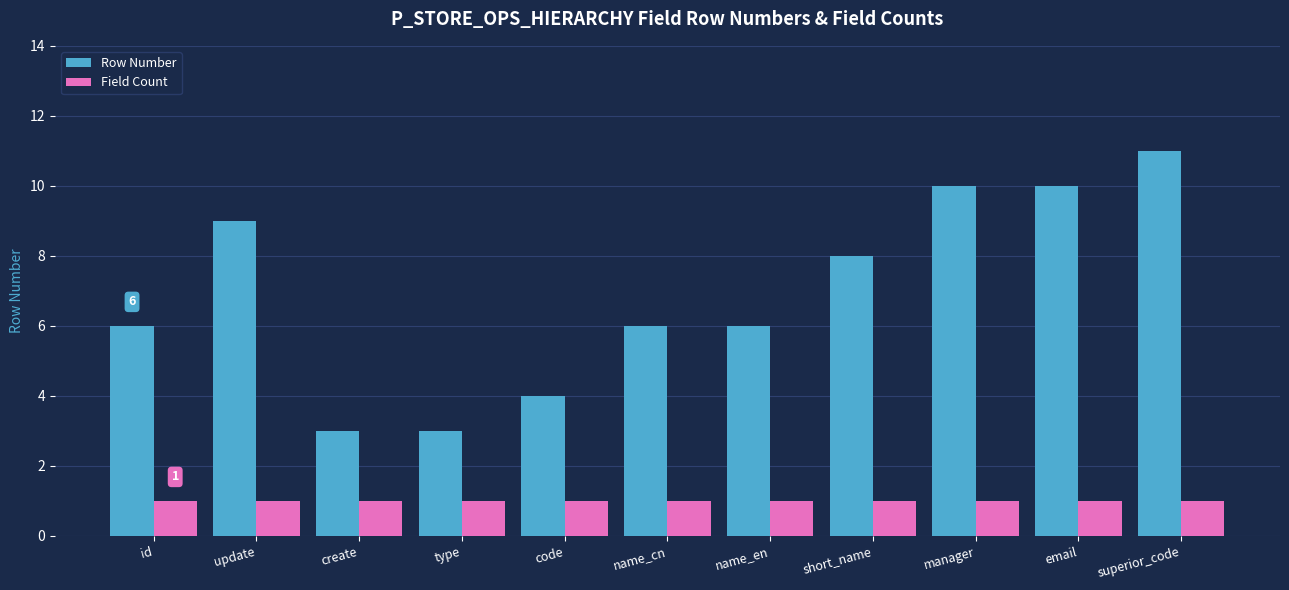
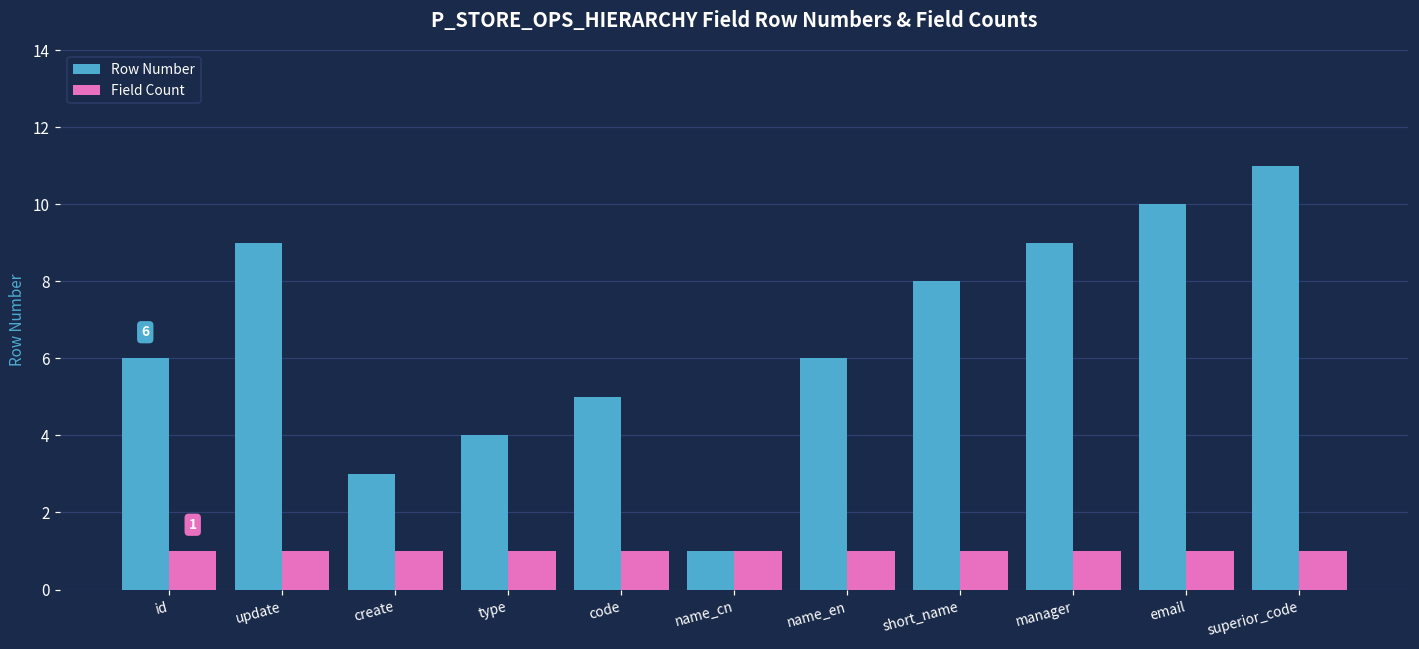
  {
    "Row Number": {
      "update": 9,
      "create": 3,
-     "type": 3,
-     "code": 4,
-     "name_cn": 6,
+     "type": 4,
+     "code": 5,
+     "name_cn": 1,
      "name_en": 6,
      "short_name": 8,
-     "manager": 10,
+     "manager": 9,
      "email": 10,
      "superior_code": 11
    },
    "Field Count": {
      "update": 1,
      "create": 1,
      "type": 1,
      "code": 1,
      "name_cn": 1,
      "name_en": 1,
      "short_name": 1,
      "manager": 1,
      "email": 1,
      "superior_code": 1
    }
  }
